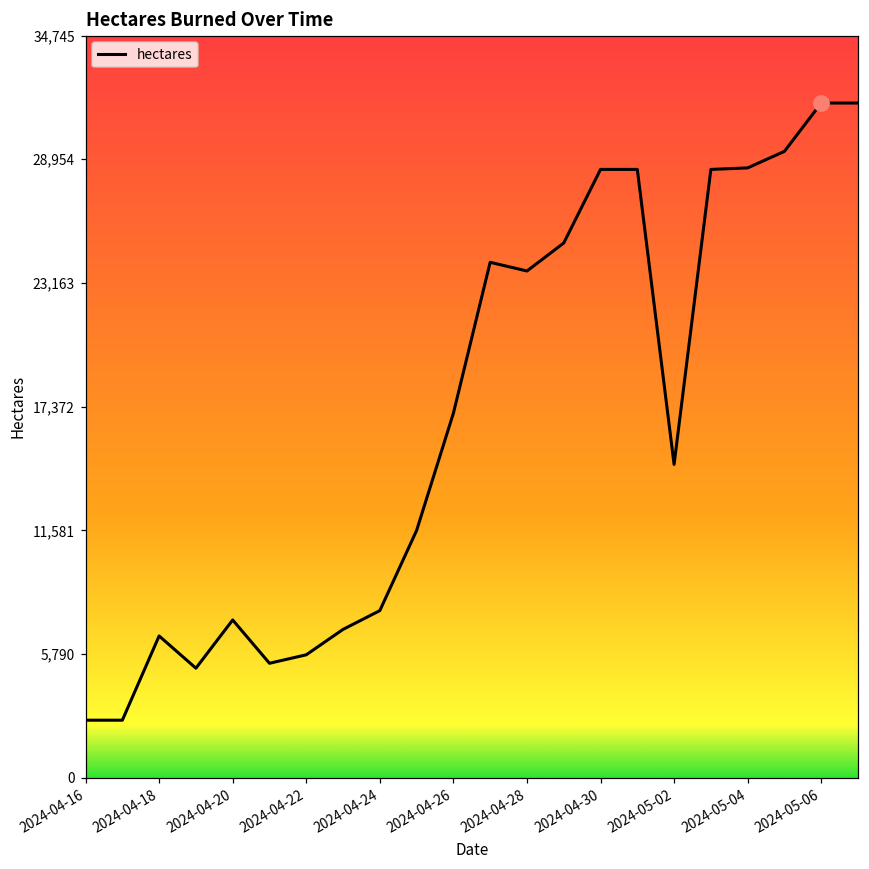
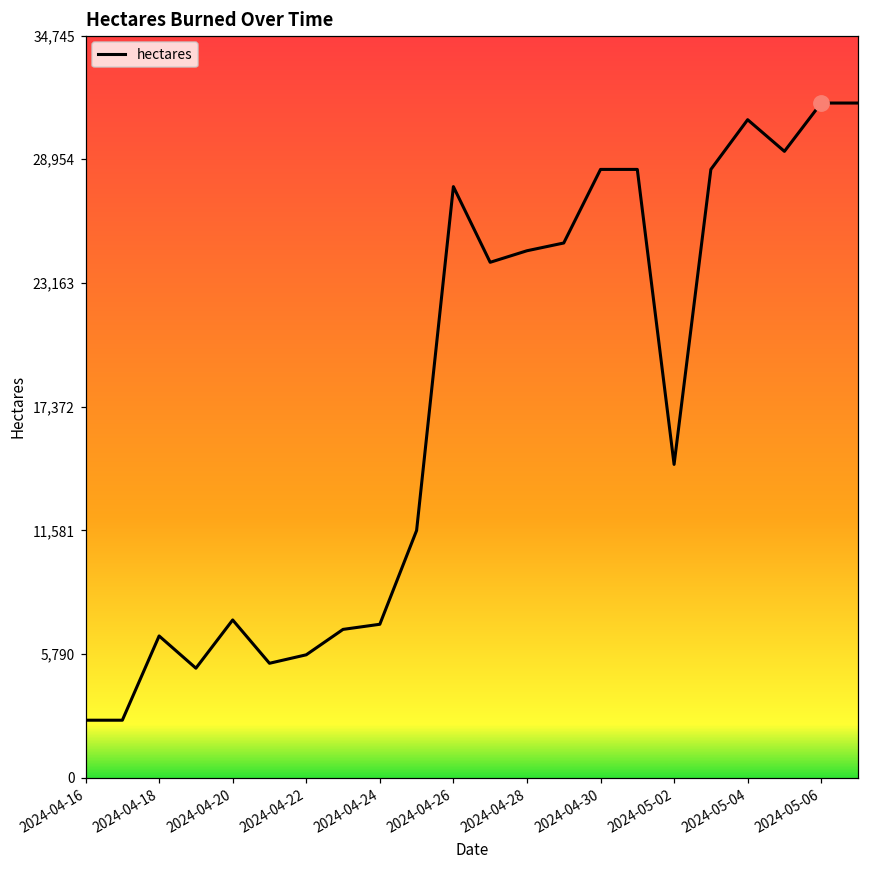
  {
    "hectares": {
      "2024-04-16": "2,700",
      "2024-04-18": "6,600",
      "2024-04-20": "7,400",
      "2024-04-22": "5,800",
-     "2024-04-24": "7,800",
-     "2024-04-26": "17,100",
-     "2024-04-28": "23,700",
+     "2024-04-24": "7,200",
+     "2024-04-26": "27,700",
+     "2024-04-28": "24,700",
      "2024-04-30": "28,500",
      "2024-05-02": "14,700",
-     "2024-05-04": "28,600"
+     "2024-05-04": "30,800"
    }
  }
